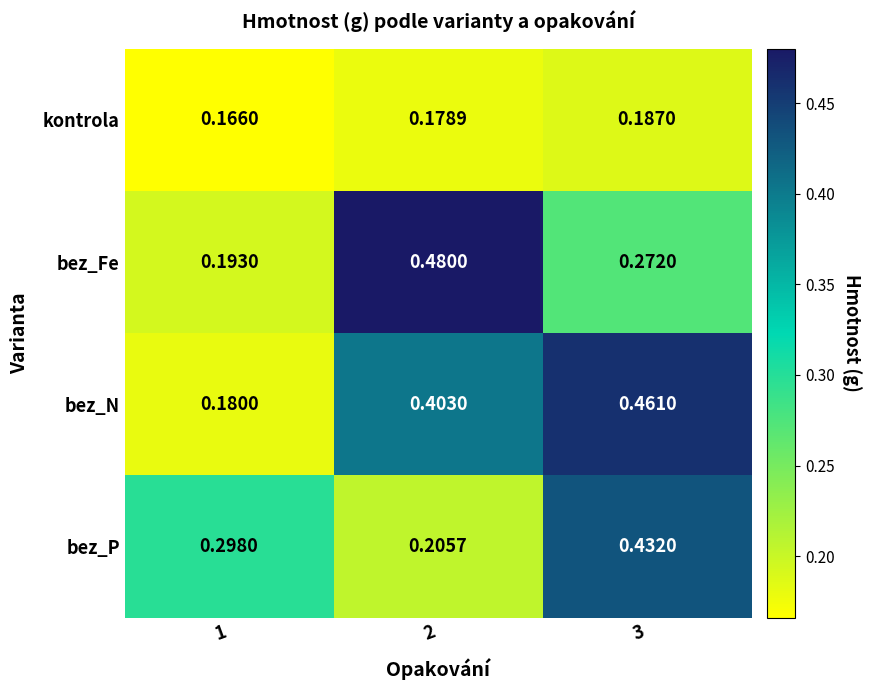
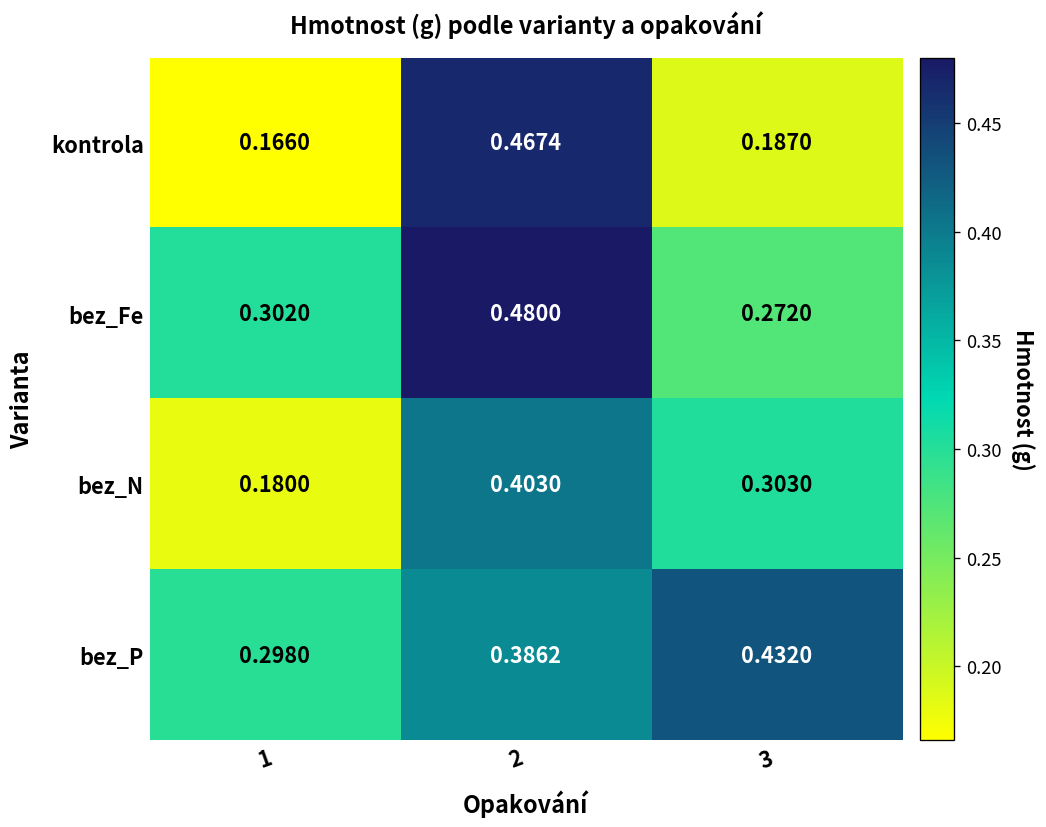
  {
    "kontrola": {
      "1": 0.1660,
-     "2": 0.1789,
+     "2": 0.4674,
      "3": 0.1870
    },
    "bez_Fe": {
-     "1": 0.1930,
+     "1": 0.3020,
      "2": 0.4800,
      "3": 0.2720
    },
    "bez_N": {
      "1": 0.1800,
      "2": 0.4030,
-     "3": 0.4610
+     "3": 0.3030
    },
    "bez_P": {
      "1": 0.2980,
-     "2": 0.2057,
+     "2": 0.3862,
      "3": 0.4320
    }
  }
